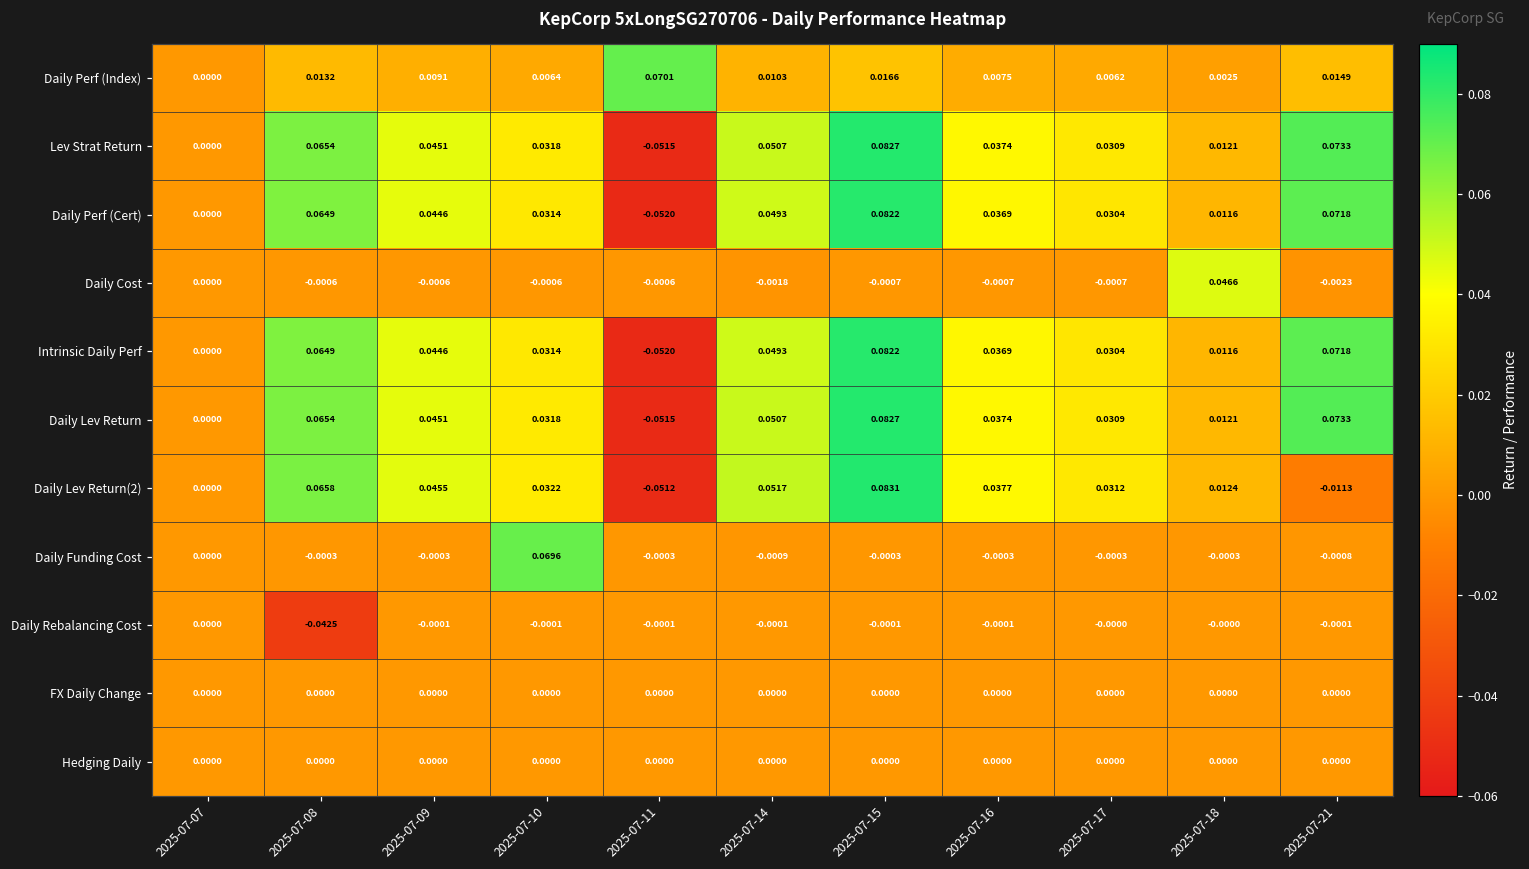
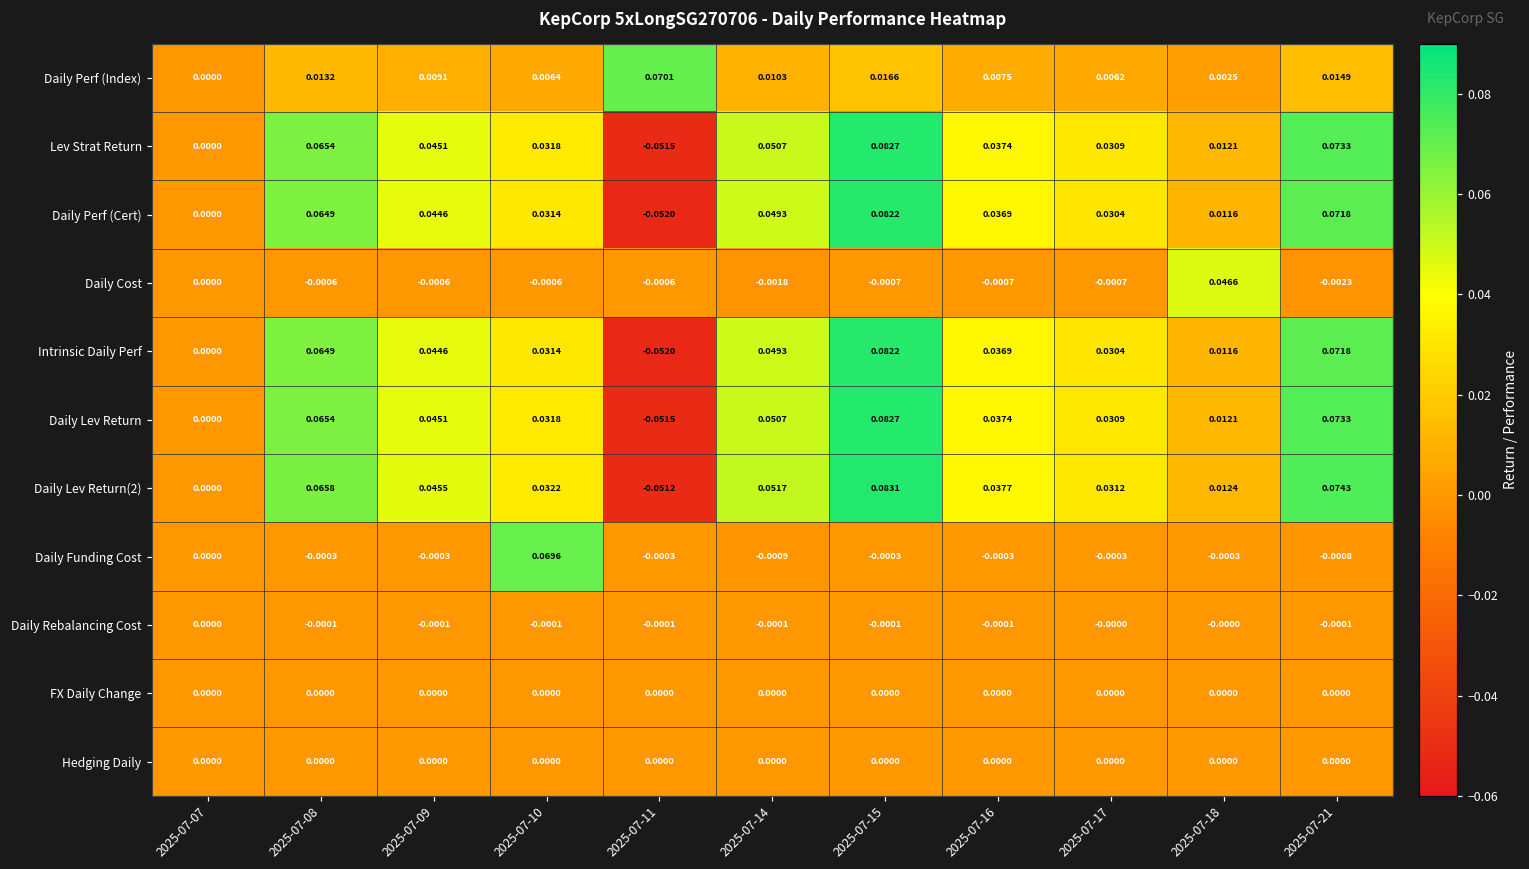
  {
    "Daily Perf (Index)": {
      "2025-07-07": 0.0000,
      "2025-07-08": 0.0132,
      "2025-07-09": 0.0091,
      "2025-07-10": 0.0064,
      "2025-07-11": 0.0701,
      "2025-07-14": 0.0103,
      "2025-07-15": 0.0166,
      "2025-07-16": 0.0075,
      "2025-07-17": 0.0062,
      "2025-07-18": 0.0025,
      "2025-07-21": 0.0149
    },
    "Lev Strat Return": {
      "2025-07-07": 0.0000,
      "2025-07-08": 0.0654,
      "2025-07-09": 0.0451,
      "2025-07-10": 0.0318,
      "2025-07-11": -0.0515,
      "2025-07-14": 0.0507,
      "2025-07-15": 0.0827,
      "2025-07-16": 0.0374,
      "2025-07-17": 0.0309,
      "2025-07-18": 0.0121,
      "2025-07-21": 0.0733
    },
    "Daily Perf (Cert)": {
      "2025-07-07": 0.0000,
      "2025-07-08": 0.0649,
      "2025-07-09": 0.0446,
      "2025-07-10": 0.0314,
      "2025-07-11": -0.0520,
      "2025-07-14": 0.0493,
      "2025-07-15": 0.0822,
      "2025-07-16": 0.0369,
      "2025-07-17": 0.0304,
      "2025-07-18": 0.0116,
      "2025-07-21": 0.0718
    },
    "Daily Cost": {
      "2025-07-07": 0.0000,
      "2025-07-08": -0.0006,
      "2025-07-09": -0.0006,
      "2025-07-10": -0.0006,
      "2025-07-11": -0.0006,
      "2025-07-14": -0.0018,
      "2025-07-15": -0.0007,
      "2025-07-16": -0.0007,
      "2025-07-17": -0.0007,
      "2025-07-18": 0.0466,
      "2025-07-21": -0.0023
    },
    "Intrinsic Daily Perf": {
      "2025-07-07": 0.0000,
      "2025-07-08": 0.0649,
      "2025-07-09": 0.0446,
      "2025-07-10": 0.0314,
      "2025-07-11": -0.0520,
      "2025-07-14": 0.0493,
      "2025-07-15": 0.0822,
      "2025-07-16": 0.0369,
      "2025-07-17": 0.0304,
      "2025-07-18": 0.0116,
      "2025-07-21": 0.0718
    },
    "Daily Lev Return": {
      "2025-07-07": 0.0000,
      "2025-07-08": 0.0654,
      "2025-07-09": 0.0451,
      "2025-07-10": 0.0318,
      "2025-07-11": -0.0515,
      "2025-07-14": 0.0507,
      "2025-07-15": 0.0827,
      "2025-07-16": 0.0374,
      "2025-07-17": 0.0309,
      "2025-07-18": 0.0121,
      "2025-07-21": 0.0733
    },
    "Daily Lev Return(2)": {
      "2025-07-07": 0.0000,
      "2025-07-08": 0.0658,
      "2025-07-09": 0.0455,
      "2025-07-10": 0.0322,
      "2025-07-11": -0.0512,
      "2025-07-14": 0.0517,
      "2025-07-15": 0.0831,
      "2025-07-16": 0.0377,
      "2025-07-17": 0.0312,
      "2025-07-18": 0.0124,
-     "2025-07-21": -0.0113
+     "2025-07-21": 0.0743
    },
    "Daily Funding Cost": {
      "2025-07-07": 0.0000,
      "2025-07-08": -0.0003,
      "2025-07-09": -0.0003,
      "2025-07-10": 0.0696,
      "2025-07-11": -0.0003,
      "2025-07-14": -0.0009,
      "2025-07-15": -0.0003,
      "2025-07-16": -0.0003,
      "2025-07-17": -0.0003,
      "2025-07-18": -0.0003,
      "2025-07-21": -0.0008
    },
    "Daily Rebalancing Cost": {
      "2025-07-07": 0.0000,
-     "2025-07-08": -0.0425,
+     "2025-07-08": -0.0001,
      "2025-07-09": -0.0001,
      "2025-07-10": -0.0001,
      "2025-07-11": -0.0001,
      "2025-07-14": -0.0001,
      "2025-07-15": -0.0001,
      "2025-07-16": -0.0001,
      "2025-07-17": -0.0000,
      "2025-07-18": -0.0000,
      "2025-07-21": -0.0001
    },
    "FX Daily Change": {
      "2025-07-07": 0.0000,
      "2025-07-08": 0.0000,
      "2025-07-09": 0.0000,
      "2025-07-10": 0.0000,
      "2025-07-11": 0.0000,
      "2025-07-14": 0.0000,
      "2025-07-15": 0.0000,
      "2025-07-16": 0.0000,
      "2025-07-17": 0.0000,
      "2025-07-18": 0.0000,
      "2025-07-21": 0.0000
    },
    "Hedging Daily": {
      "2025-07-07": 0.0000,
      "2025-07-08": 0.0000,
      "2025-07-09": 0.0000,
      "2025-07-10": 0.0000,
      "2025-07-11": 0.0000,
      "2025-07-14": 0.0000,
      "2025-07-15": 0.0000,
      "2025-07-16": 0.0000,
      "2025-07-17": 0.0000,
      "2025-07-18": 0.0000,
      "2025-07-21": 0.0000
    }
  }
